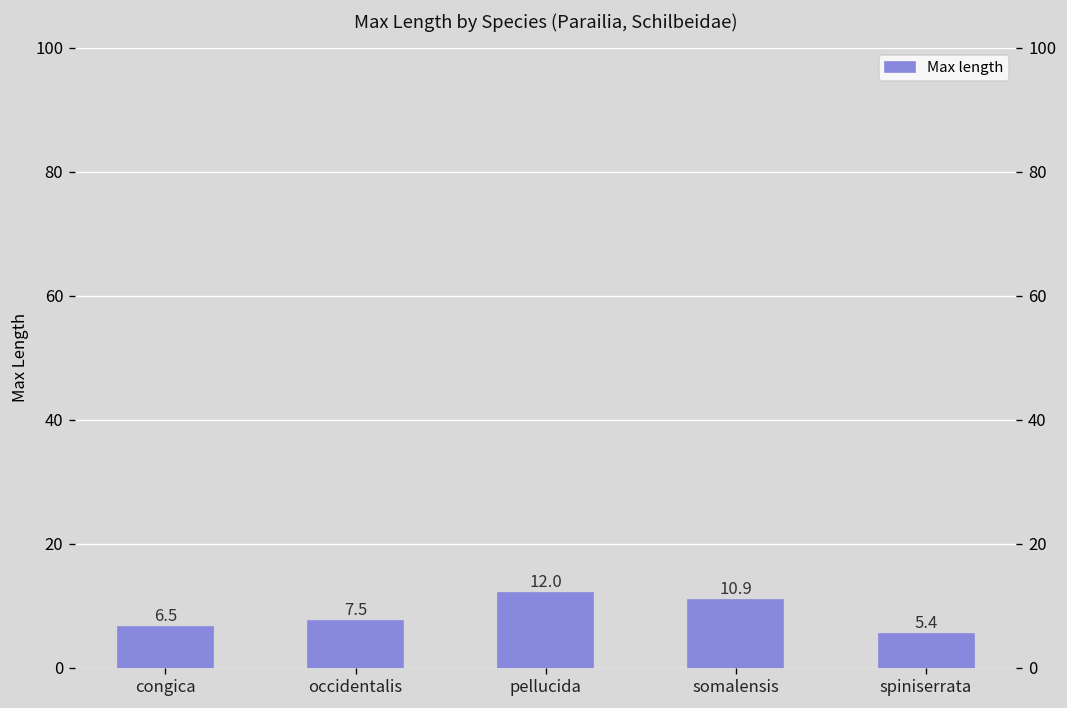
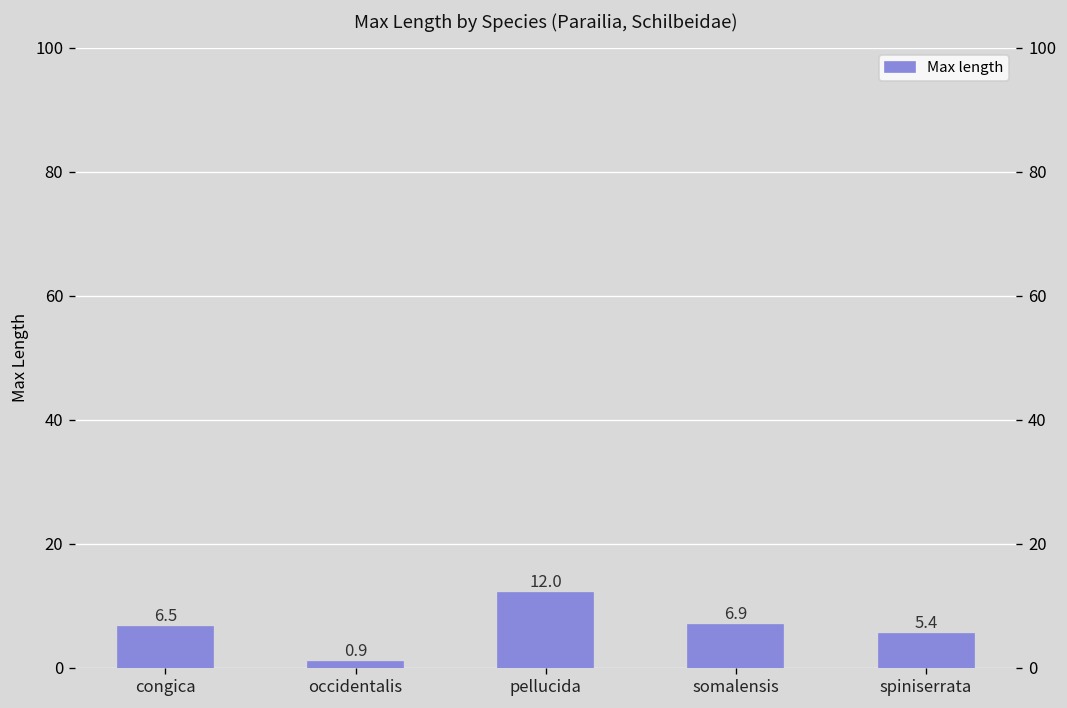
  {
    "congica": 6.5,
-   "occidentalis": 7.5,
+   "occidentalis": 0.9,
    "pellucida": 12.0,
-   "somalensis": 10.9,
+   "somalensis": 6.9,
    "spiniserrata": 5.4
  }
